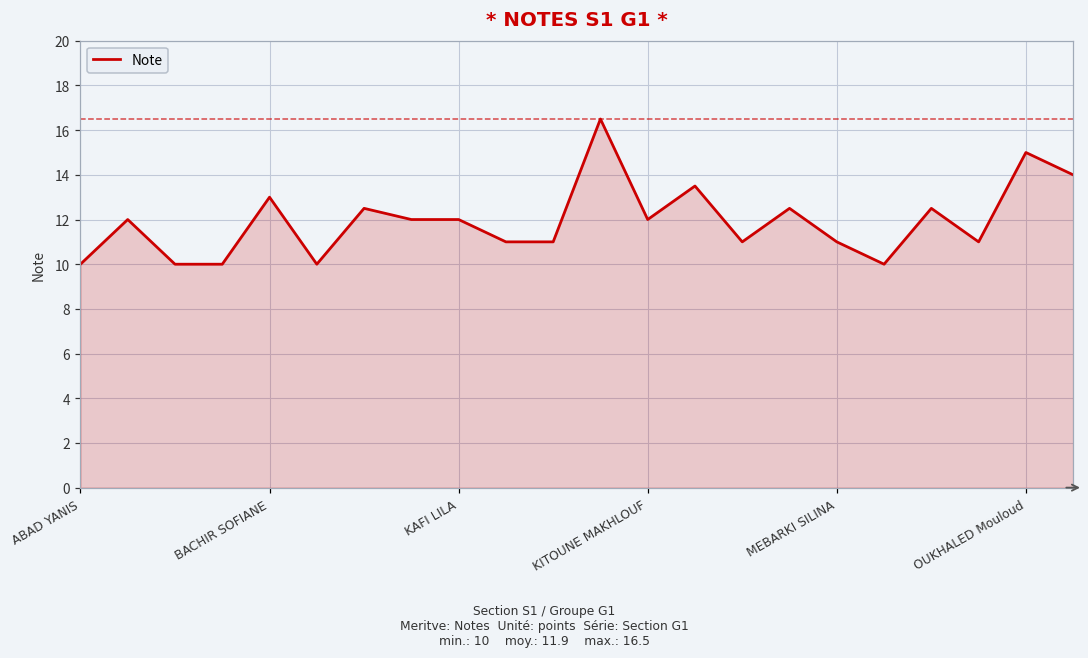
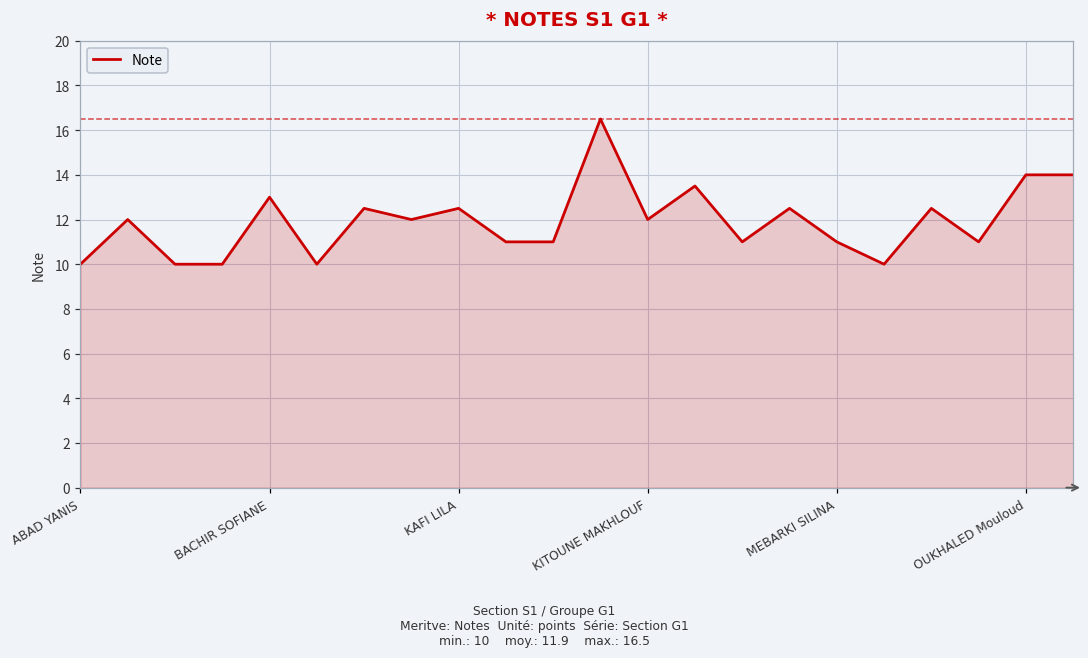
  {
    "ABAD YANIS": 10.0,
    "BACHIR SOFIANE": 13.0,
-   "KAFI LILA": 12.0,
+   "KAFI LILA": 12.5,
    "KITOUNE MAKHLOUF": 12.0,
    "MEBARKI SILINA": 11.0,
-   "OUKHALED Mouloud": 15
+   "OUKHALED Mouloud": 14
  }
